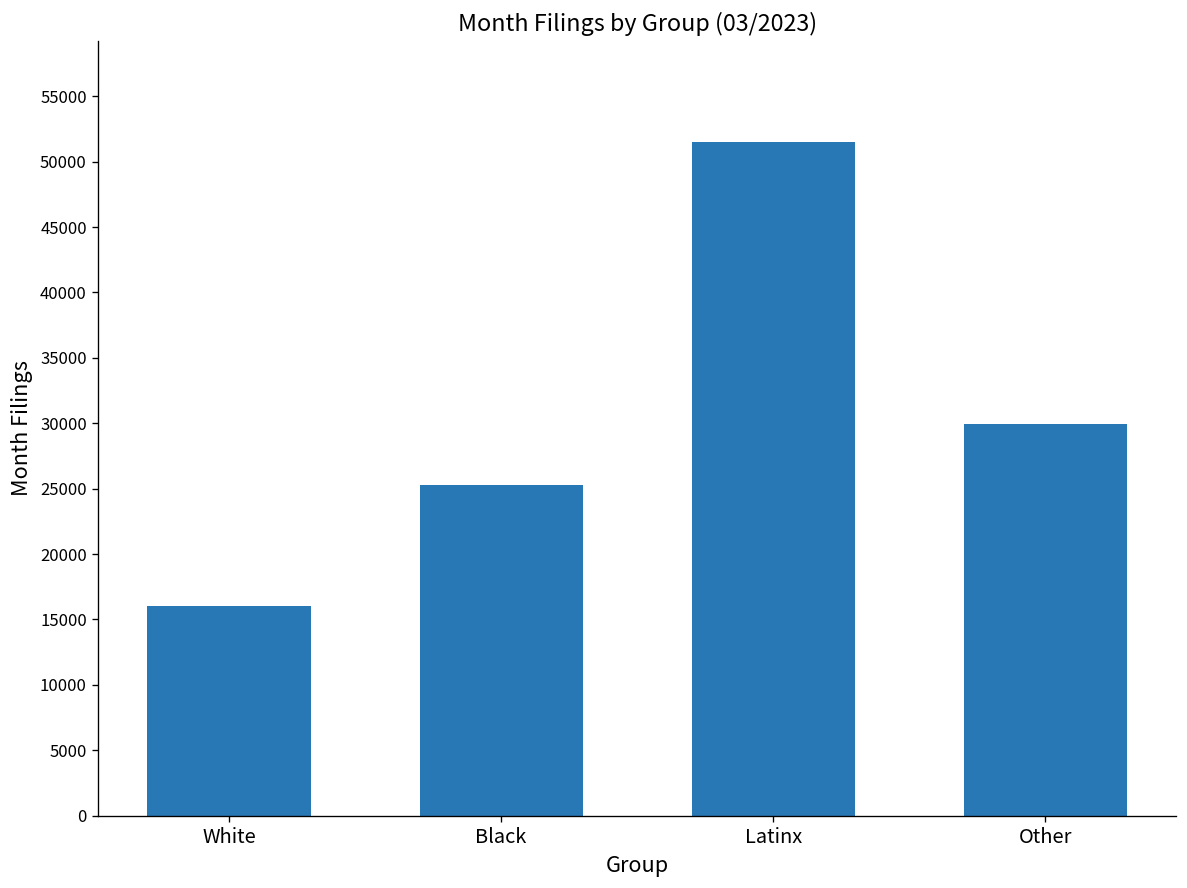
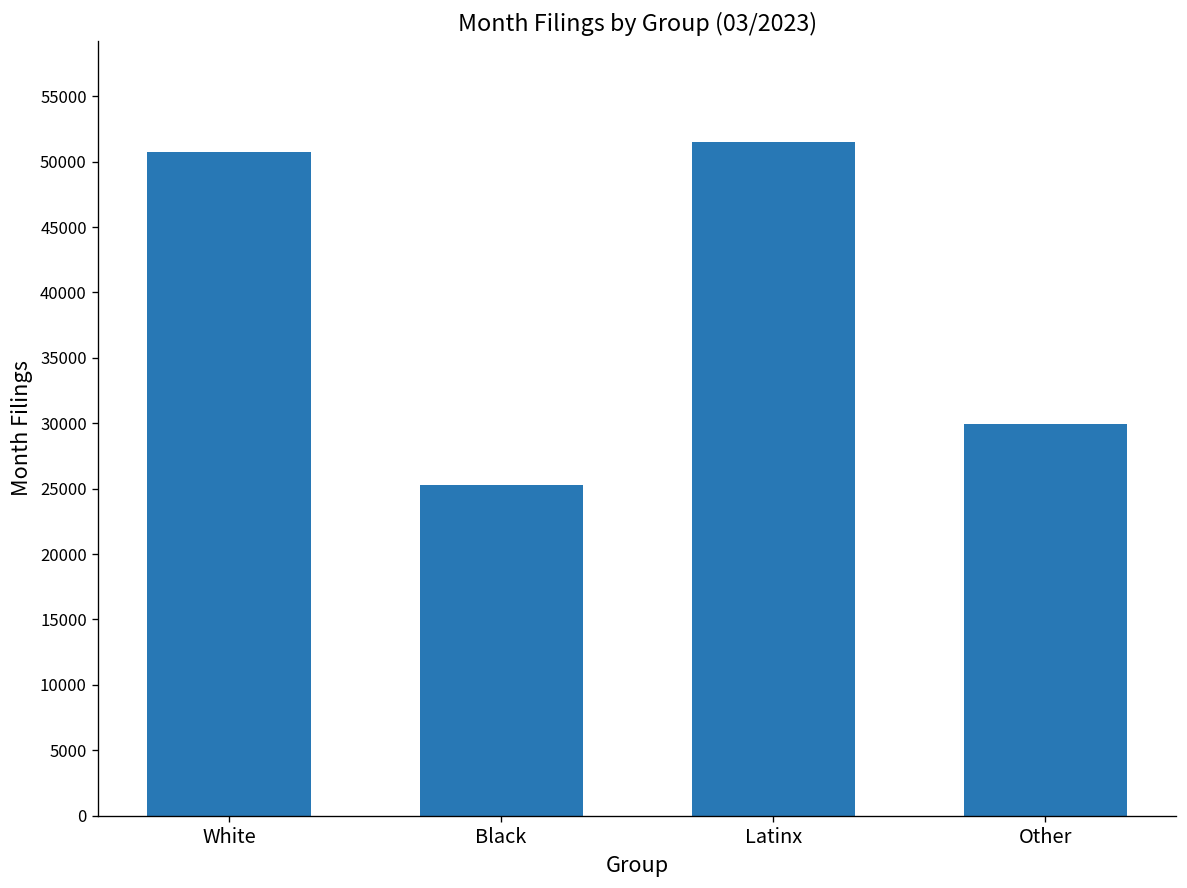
  {
-   "White": 16000,
+   "White": 50700,
    "Black": 25300,
    "Latinx": 51500,
    "Other": 29900
  }
